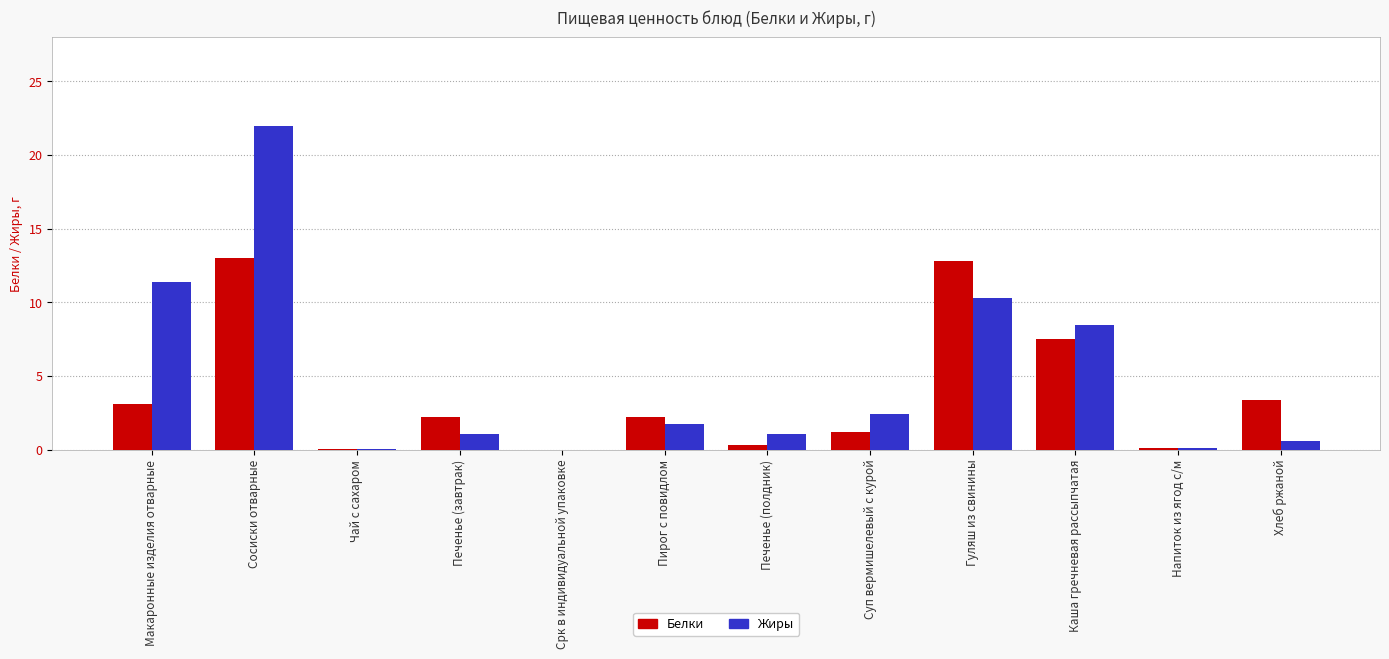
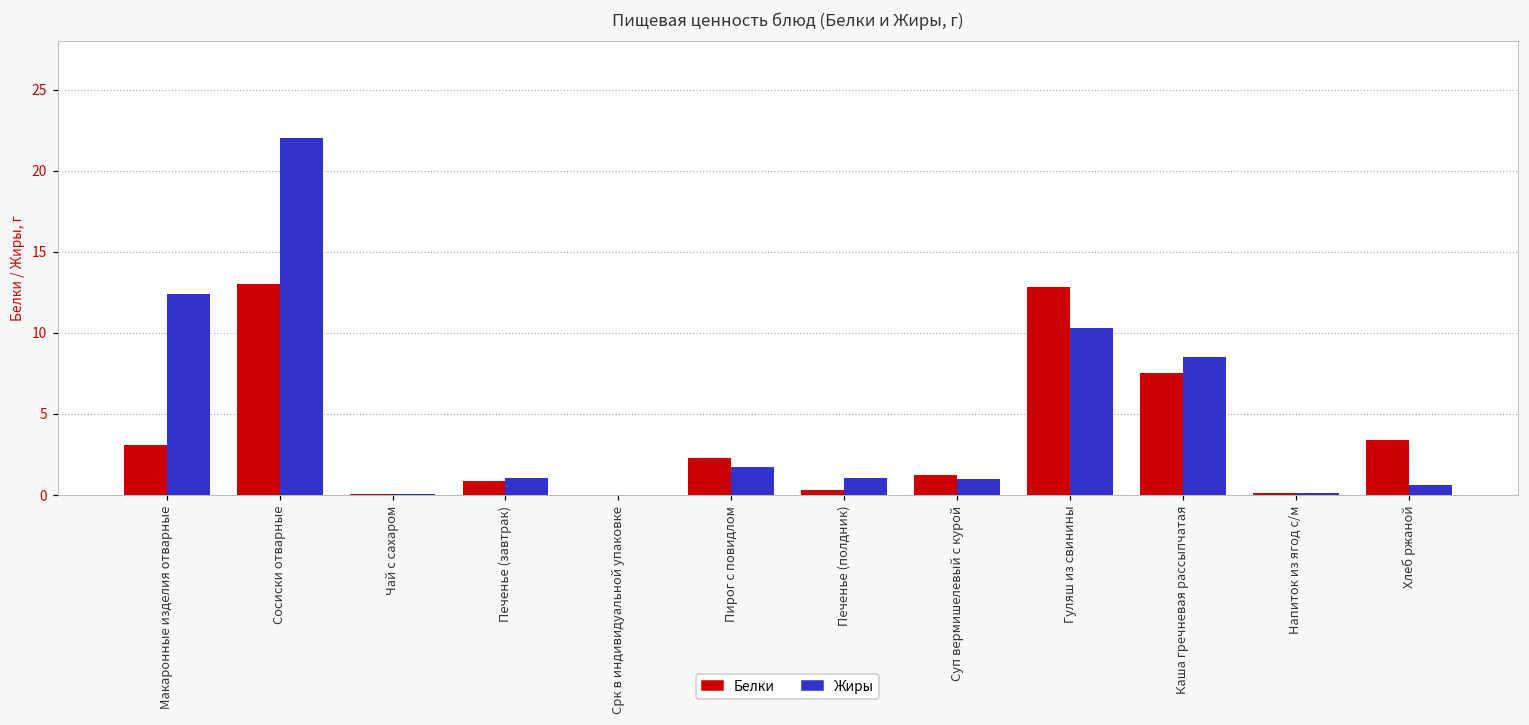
  {
    "Белки": {
      "Макаронные изделия отварные": 3.1,
      "Сосиски отварные": 13.0,
-     "Печенье (завтрак)": 2.2,
+     "Печенье (завтрак)": 0.8,
      "Срк в индивидуальной упаковке": 0.0,
      "Пирог с повидлом": 2.3,
      "Печенье (полдник)": 0.3,
      "Суп вермишелевый с курой": 1.2,
      "Гуляш из свинины": 12.8,
      "Каша гречневая рассыпчатая": 7.5,
      "Хлеб ржаной": 3.4
    },
    "Жиры": {
-     "Макаронные изделия отварные": 11.4,
+     "Макаронные изделия отварные": 12.4,
      "Сосиски отварные": 22.0,
      "Печенье (завтрак)": 1.1,
      "Срк в индивидуальной упаковке": 0.0,
      "Пирог с повидлом": 1.7,
      "Печенье (полдник)": 1.1,
-     "Суп вермишелевый с курой": 2.4,
+     "Суп вермишелевый с курой": 1.0,
      "Гуляш из свинины": 10.3,
      "Каша гречневая рассыпчатая": 8.5,
      "Хлеб ржаной": 0.6
    }
  }
